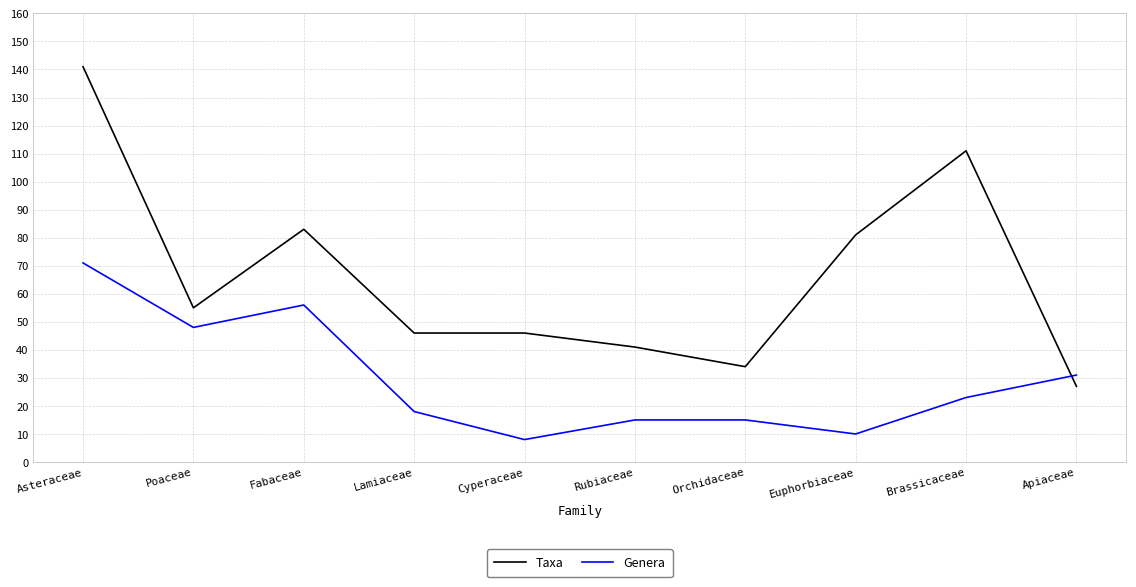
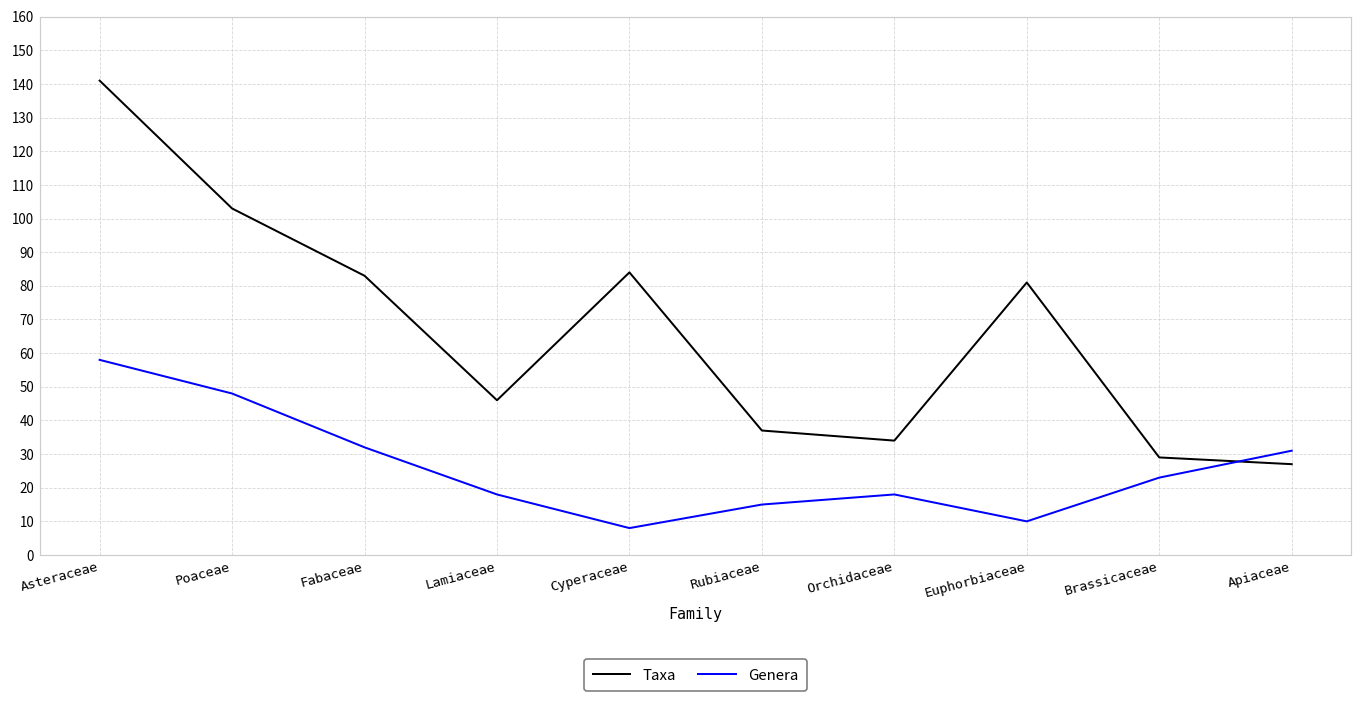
  {
    "Taxa": {
      "Asteraceae": 141,
-     "Poaceae": 55,
+     "Poaceae": 103,
      "Fabaceae": 83,
      "Lamiaceae": 46,
-     "Cyperaceae": 46,
-     "Rubiaceae": 41,
+     "Cyperaceae": 84,
+     "Rubiaceae": 37,
      "Orchidaceae": 34,
      "Euphorbiaceae": 81,
-     "Brassicaceae": 111,
+     "Brassicaceae": 29,
      "Apiaceae": 27
    },
    "Genera": {
-     "Asteraceae": 71,
+     "Asteraceae": 58,
      "Poaceae": 48,
-     "Fabaceae": 56,
+     "Fabaceae": 32,
      "Lamiaceae": 18,
      "Cyperaceae": 8,
      "Rubiaceae": 15,
-     "Orchidaceae": 15,
+     "Orchidaceae": 18,
      "Euphorbiaceae": 10,
      "Brassicaceae": 23,
      "Apiaceae": 31
    }
  }
